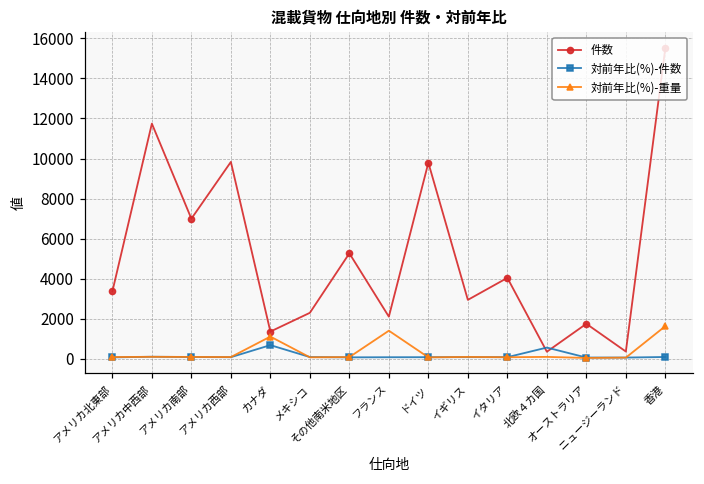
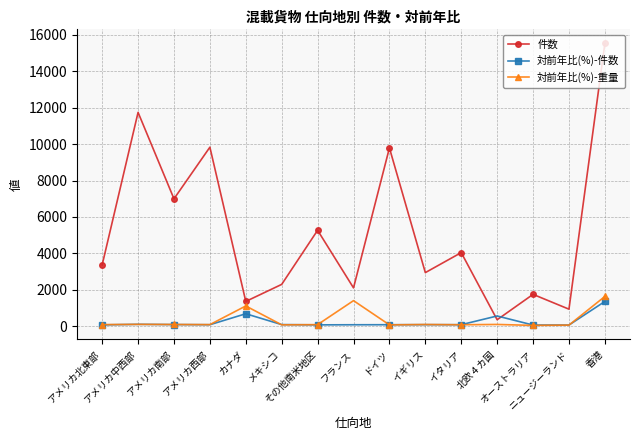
  {
    "件数": {
      "アメリカ北東部": 3400,
      "アメリカ中西部": 11700,
      "アメリカ南部": 7000,
      "アメリカ西部": 9800,
      "カナダ": 1400,
      "メキシコ": 2300,
      "その他南米地区": 5300,
      "フランス": 2100,
      "ドイツ": 9800,
      "イギリス": 2900,
      "イタリア": 4000,
      "北欧４カ国": 400,
      "オーストラリア": 1800,
-     "ニュージーランド": 400
+     "ニュージーランド": 900
    },
    "対前年比(%)-件数": {
      "カナダ": 700,
      "フランス": 100,
      "北欧４カ国": 600,
-     "香港": 100
+     "香港": 1400
    },
    "対前年比(%)-重量": {
      "カナダ": 1100,
      "フランス": 1400,
      "北欧４カ国": 100,
      "香港": 1600
    }
  }
